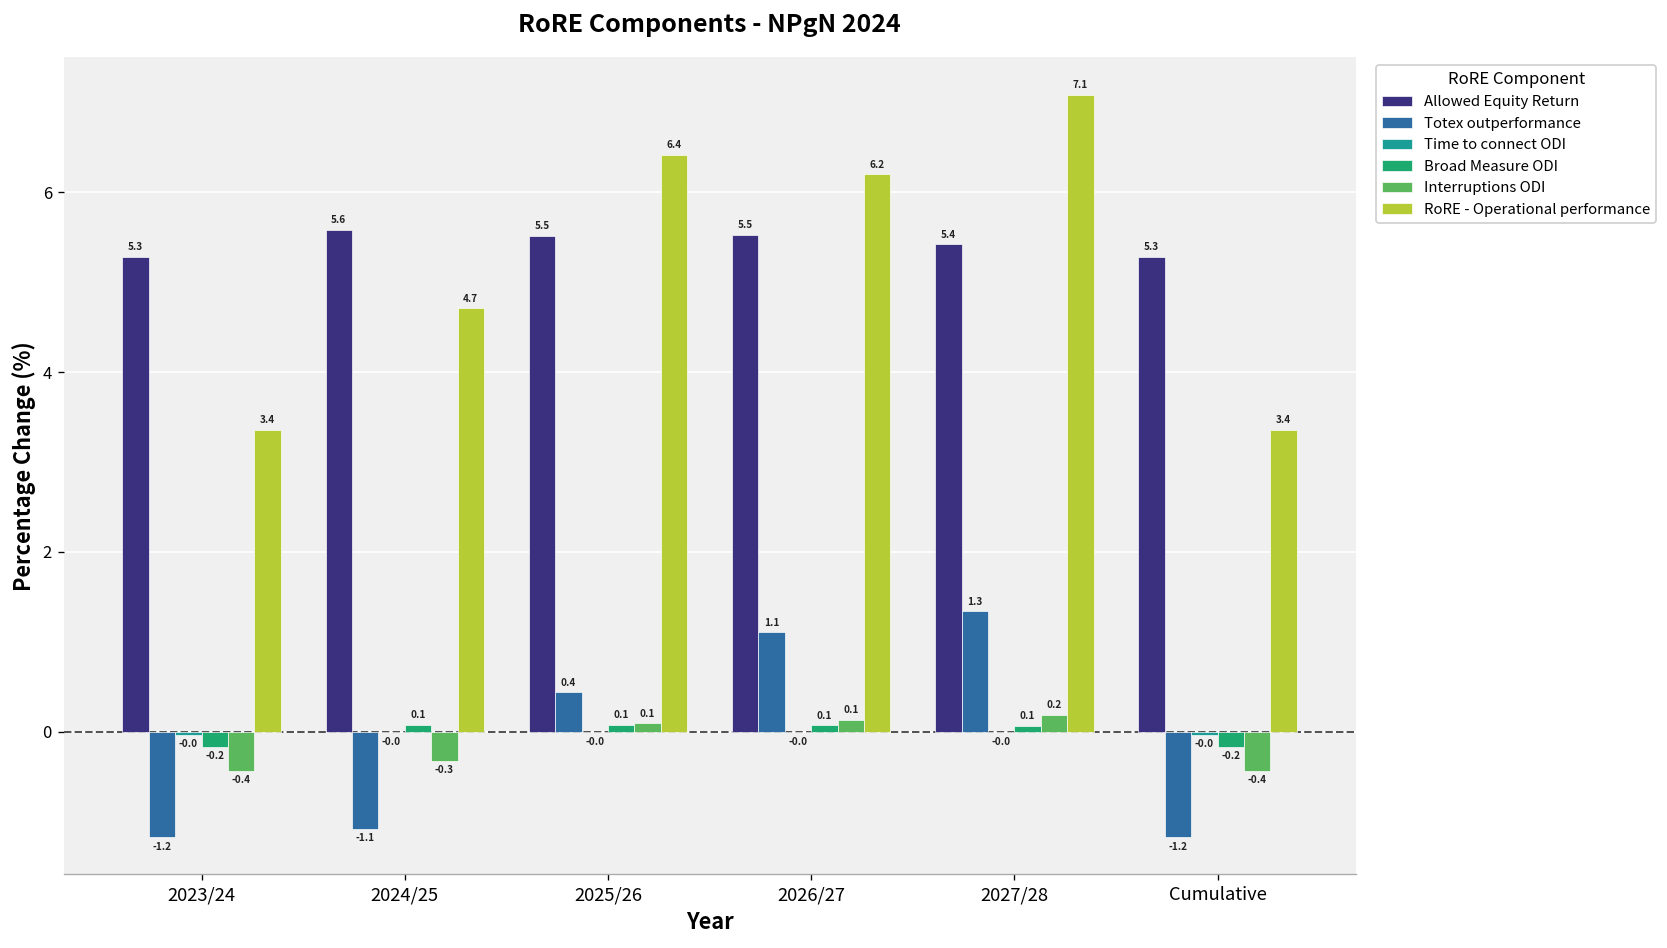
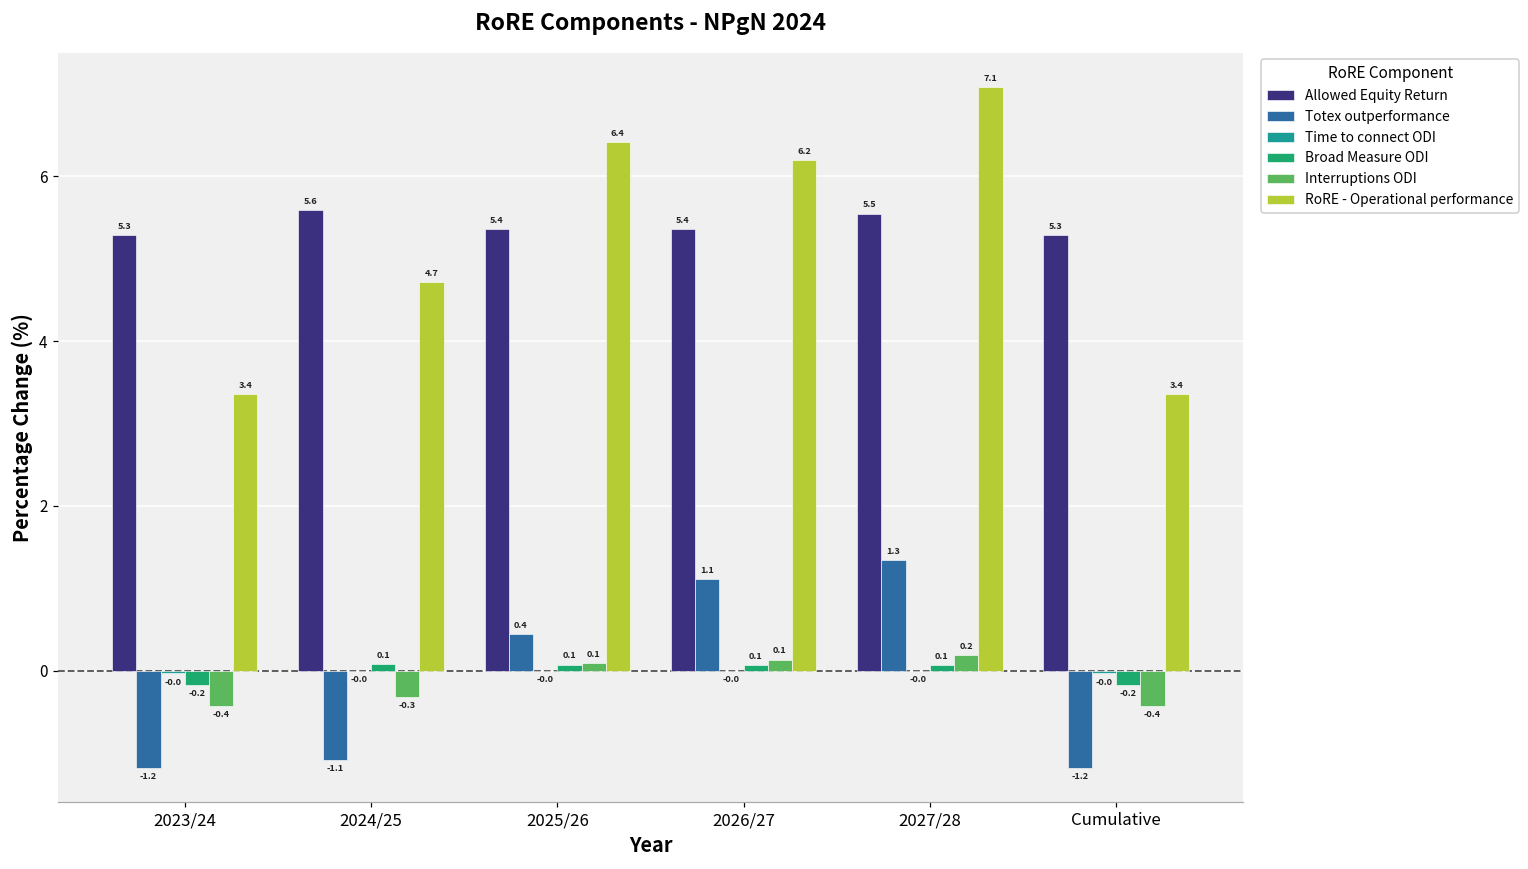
  {
    "Allowed Equity Return": {
      "2023/24": 5.3,
      "2024/25": 5.6,
-     "2025/26": 5.5,
-     "2026/27": 5.5,
-     "2027/28": 5.4,
+     "2025/26": 5.4,
+     "2026/27": 5.4,
+     "2027/28": 5.5,
      "Cumulative": 5.3
    },
    "Interruptions ODI": {
      "2023/24": -0.4,
      "2024/25": -0.3,
      "2025/26": 0.1,
      "2026/27": 0.1,
      "2027/28": 0.2,
      "Cumulative": -0.4
    },
    "RoRE - Operational performance": {
      "2023/24": 3.4,
      "2024/25": 4.7,
      "2025/26": 6.4,
      "2026/27": 6.2,
      "2027/28": 7.1,
      "Cumulative": 3.4
    }
  }
